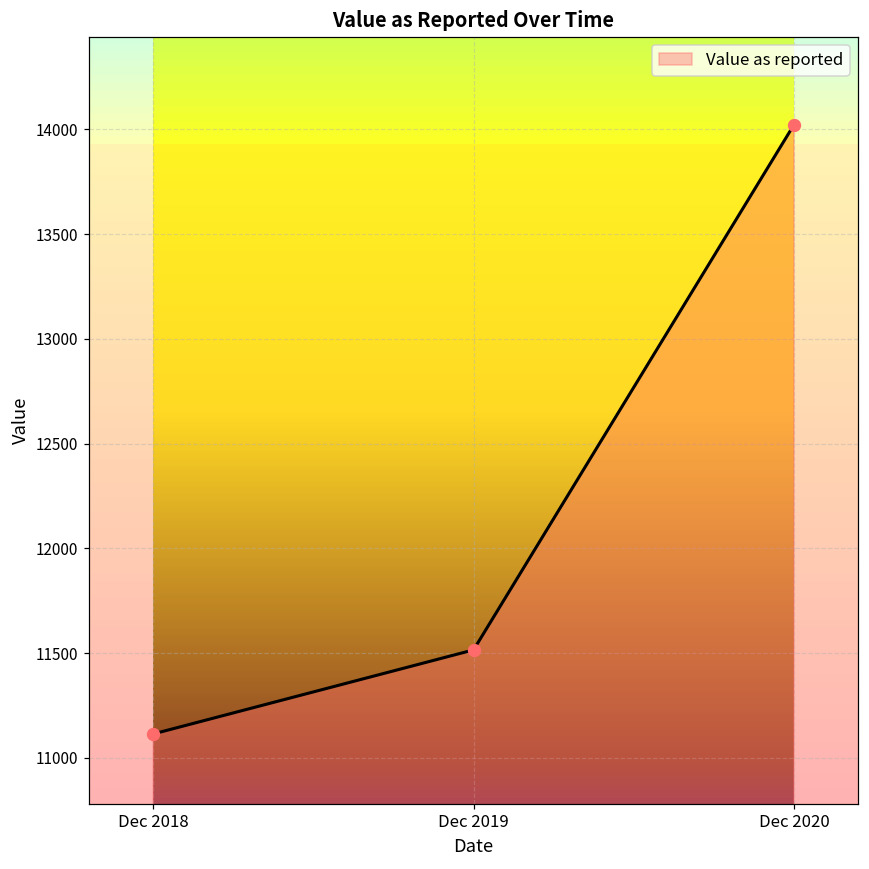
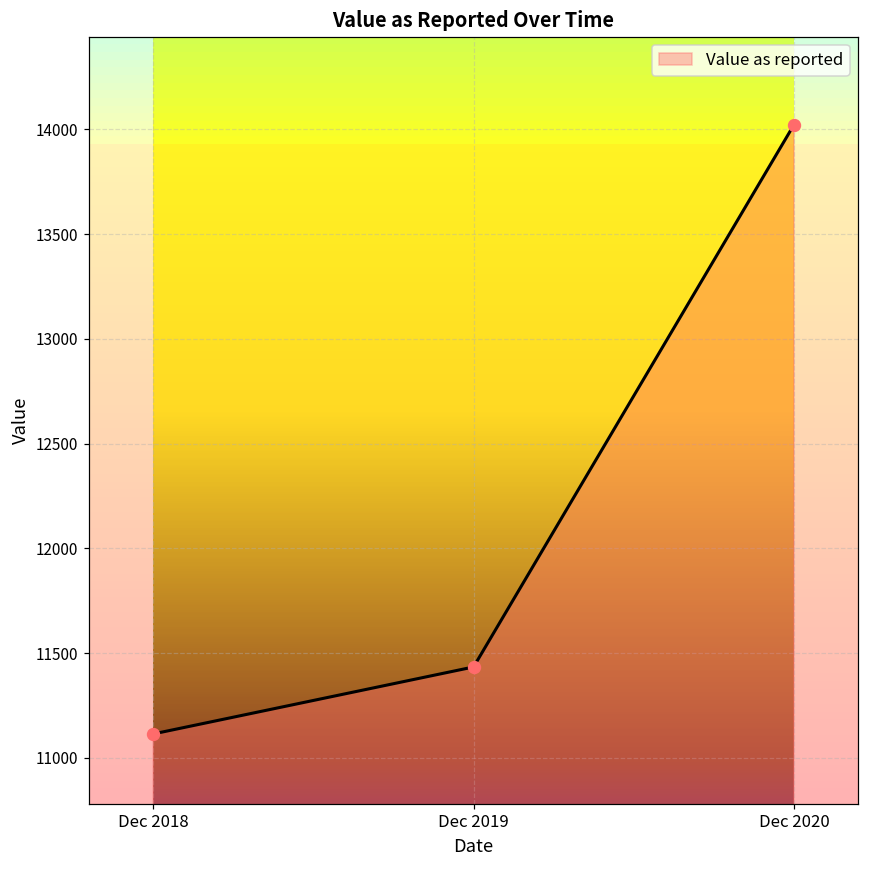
  {
    "Dec 2018": 11110,
-   "Dec 2019": 11520,
+   "Dec 2019": 11430,
    "Dec 2020": 14020
  }
